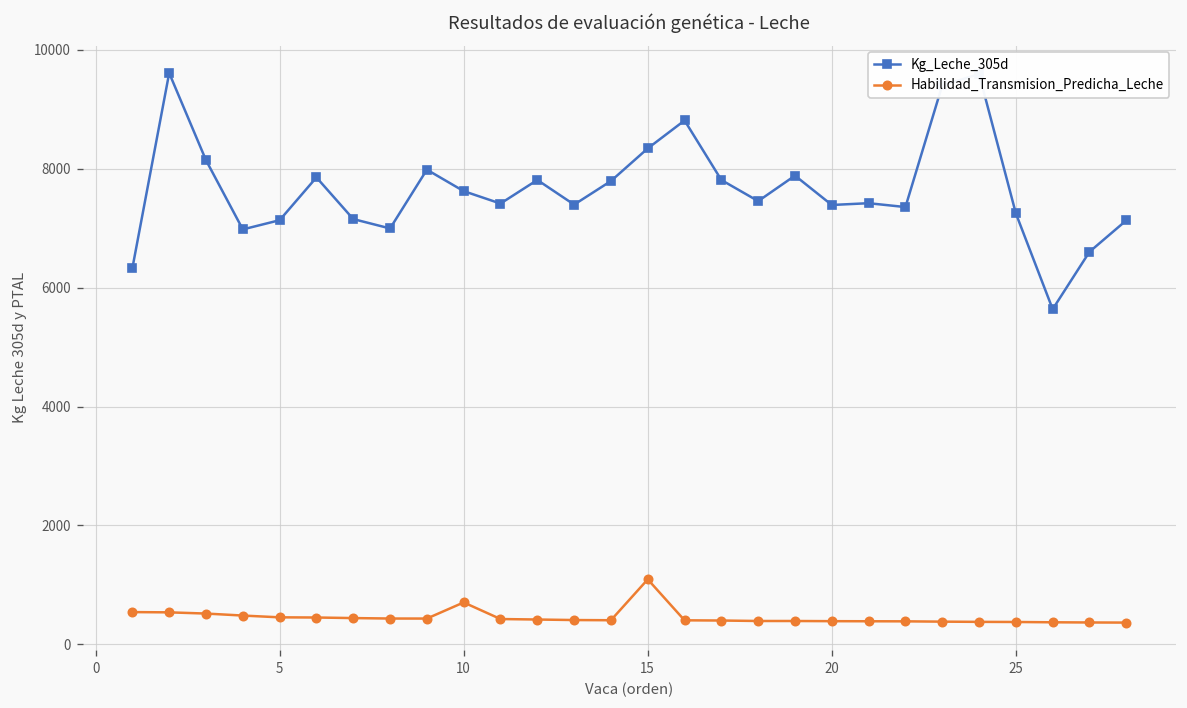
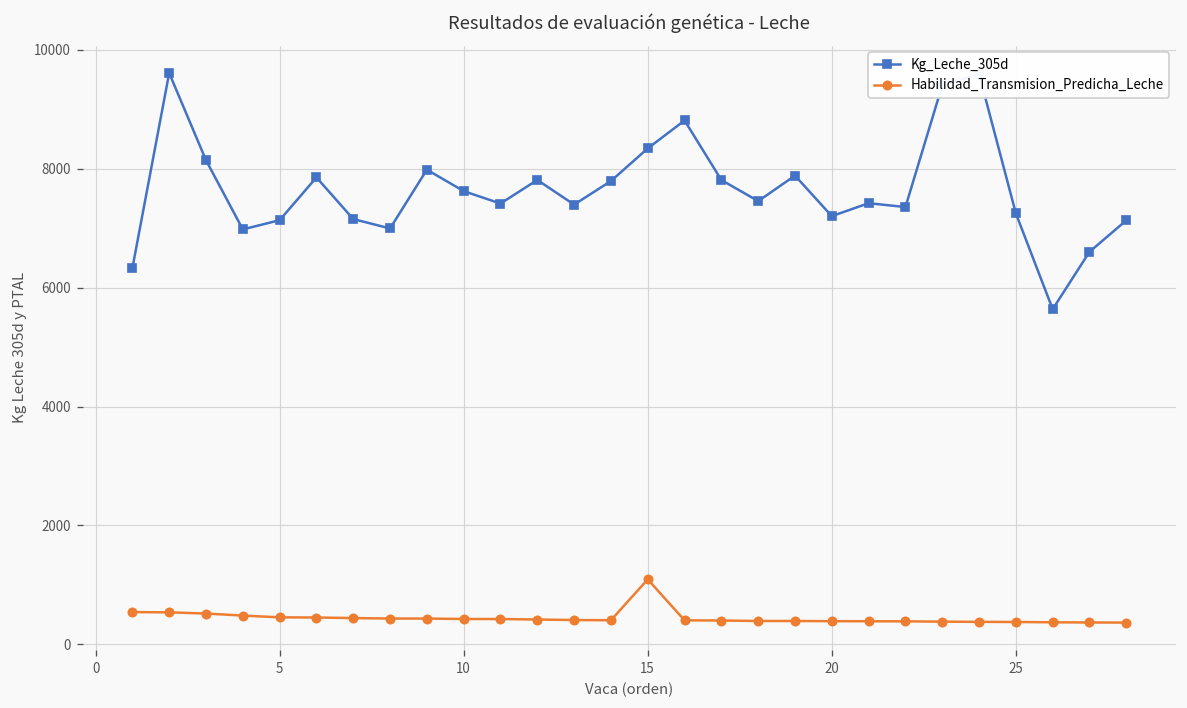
  {
    "Kg_Leche_305d": {
      "5": 7100,
      "10": 7600,
      "15": 8300,
-     "20": 7400,
+     "20": 7200,
      "25": 7300
    },
    "Habilidad_Transmision_Predicha_Leche": {
      "5": 500,
-     "10": 700,
+     "10": 400,
      "15": 1100,
      "20": 400,
      "25": 400
    }
  }
